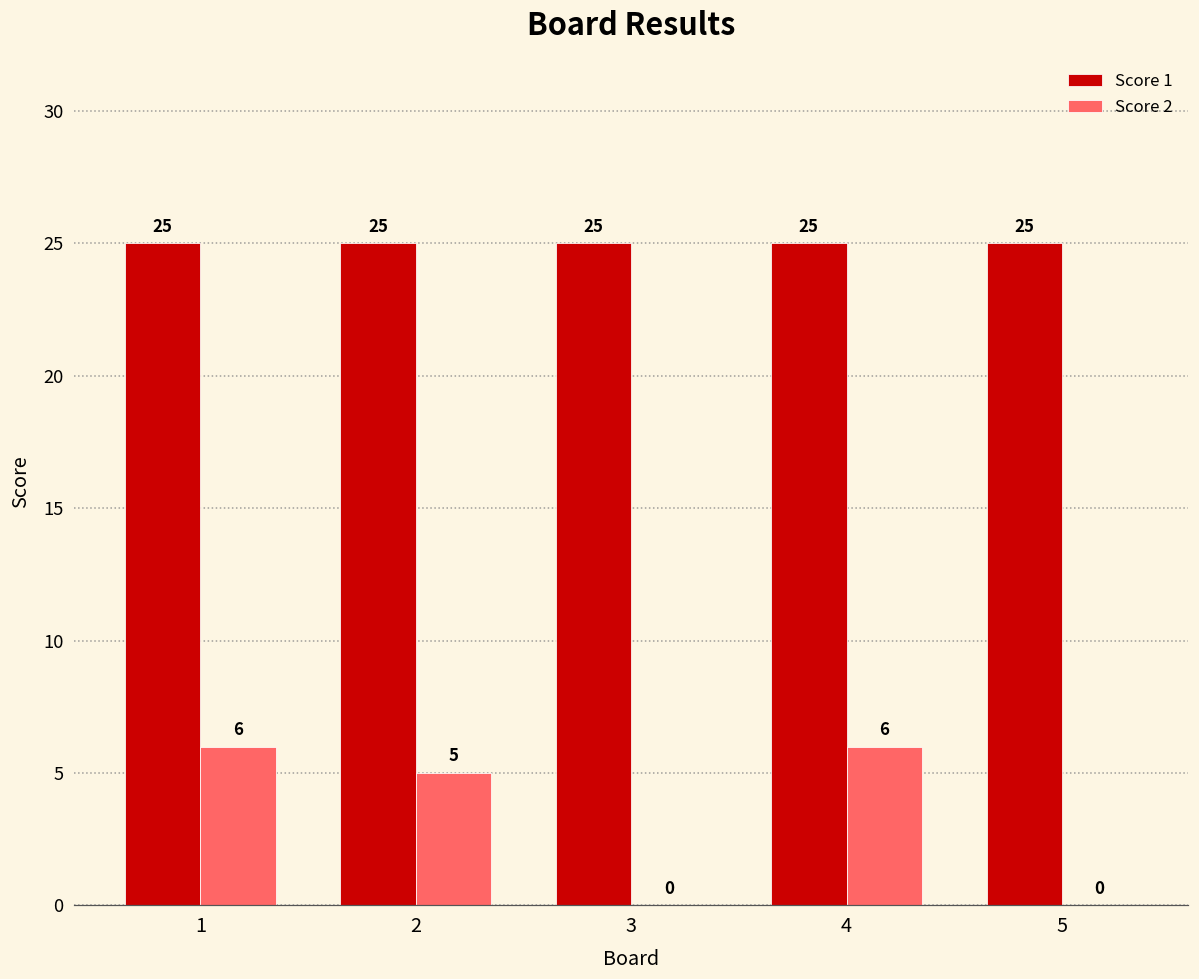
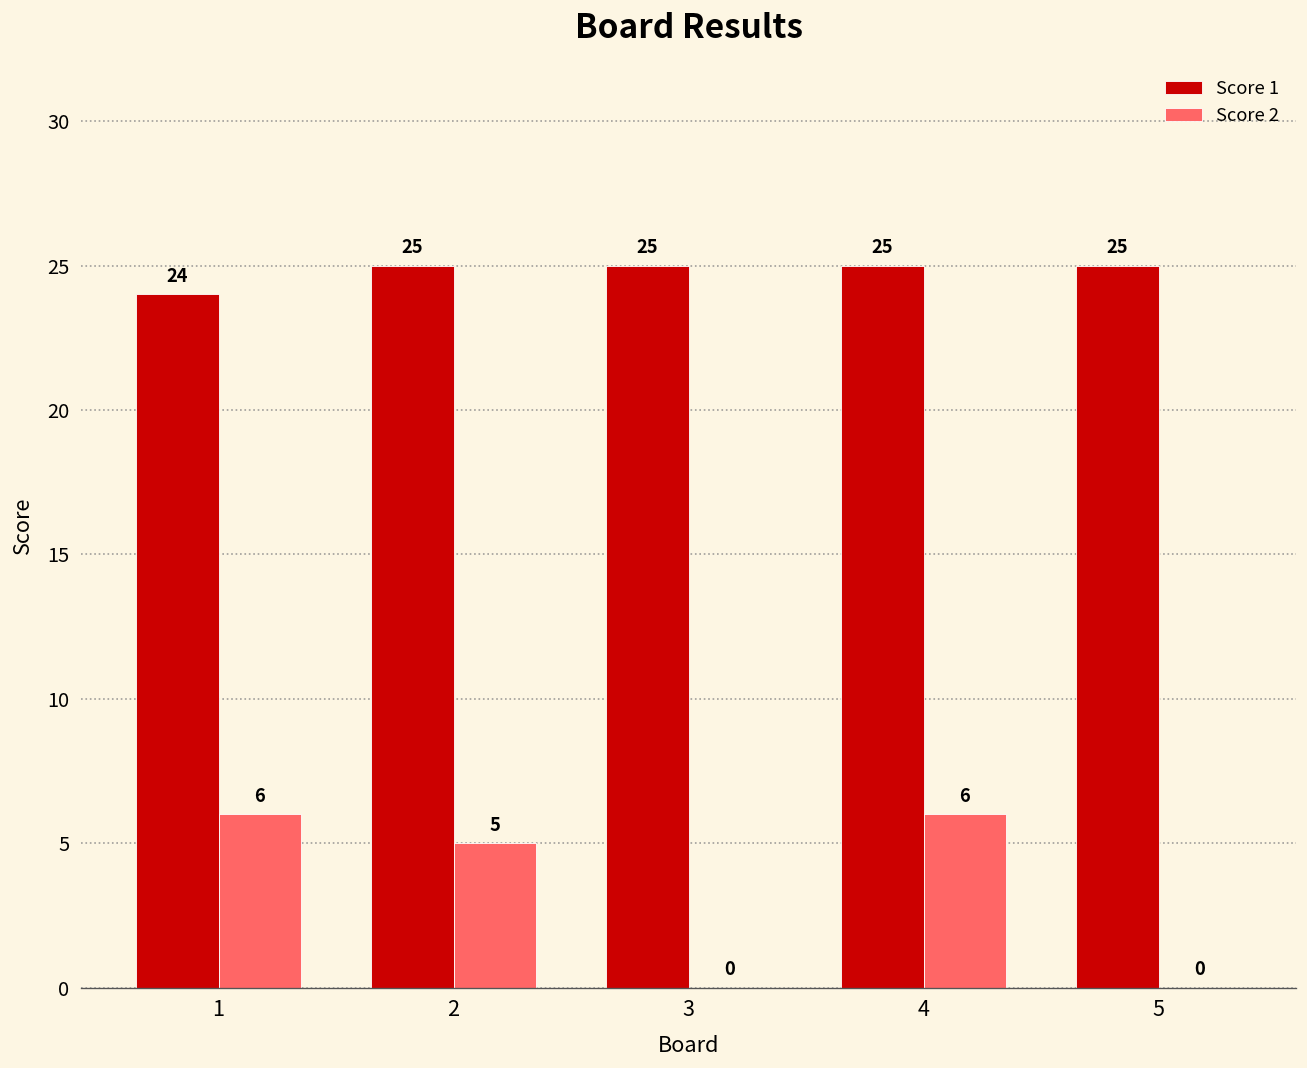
  {
    "Score 1": {
-     "1": 25,
+     "1": 24,
      "2": 25,
      "3": 25,
      "4": 25,
      "5": 25
    },
    "Score 2": {
      "1": 6,
      "2": 5,
      "3": 0,
      "4": 6,
      "5": 0
    }
  }
